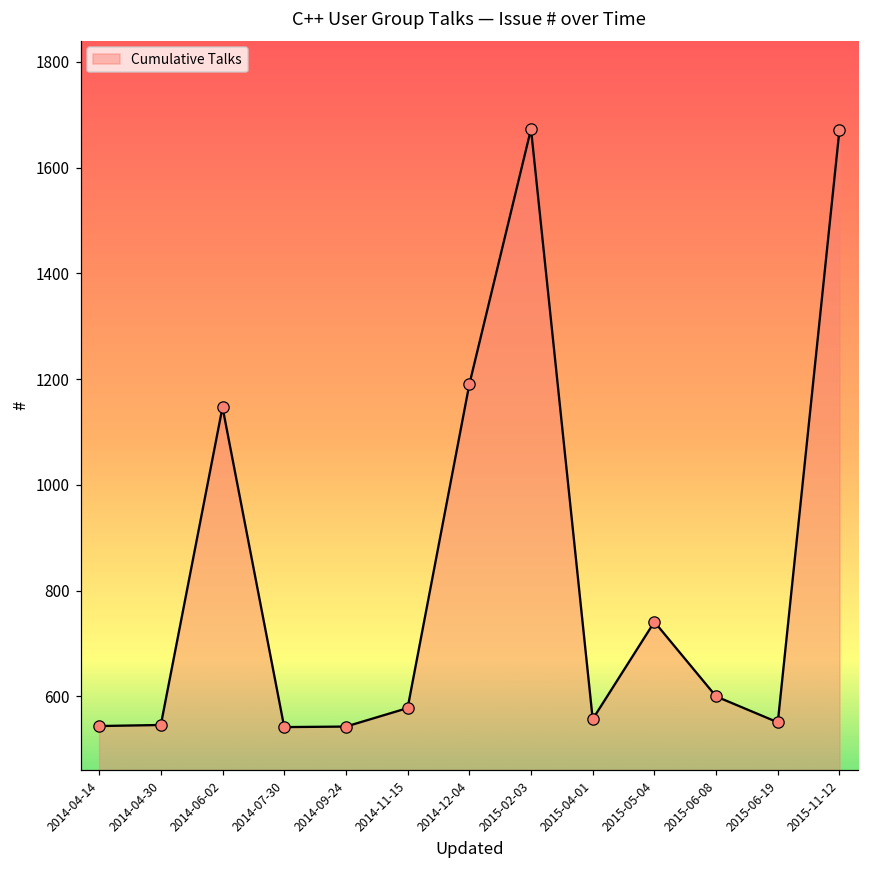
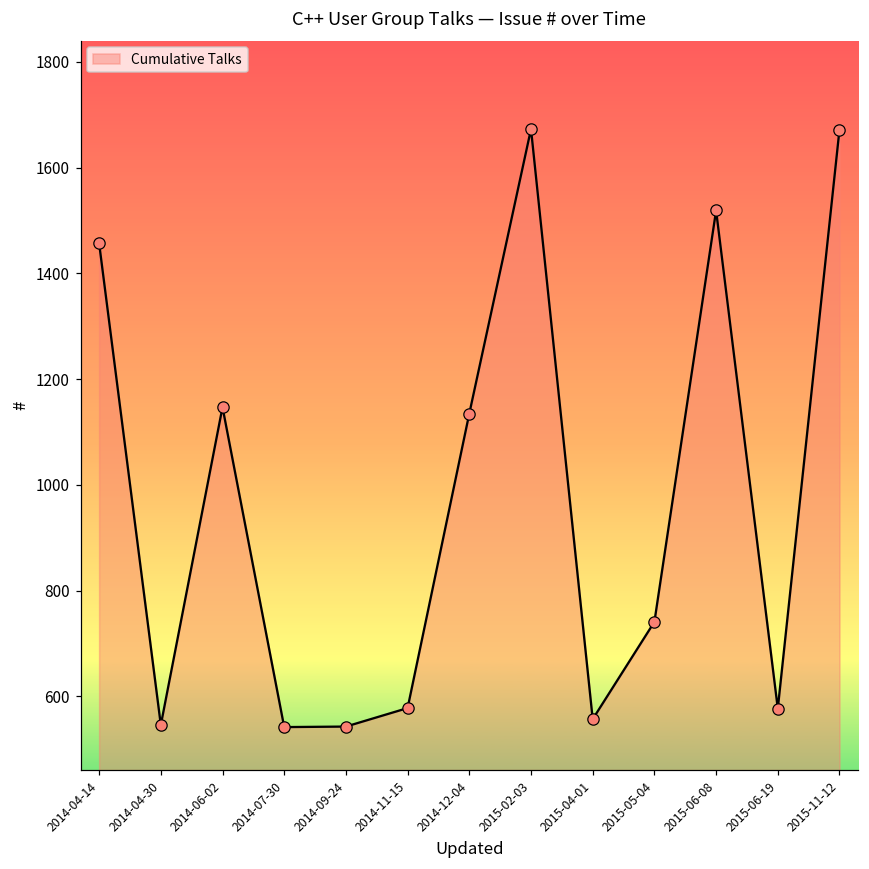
  {
-   "2014-04-14": 540,
+   "2014-04-14": 1460,
    "2014-04-30": 550,
    "2014-06-02": 1150,
    "2014-07-30": 540,
    "2014-09-24": 540,
    "2014-11-15": 580,
-   "2014-12-04": 1190,
+   "2014-12-04": 1140,
    "2015-02-03": 1670,
    "2015-04-01": 560,
    "2015-05-04": 740,
-   "2015-06-08": 600,
-   "2015-06-19": 550,
+   "2015-06-08": 1520,
+   "2015-06-19": 580,
    "2015-11-12": 1670
  }
